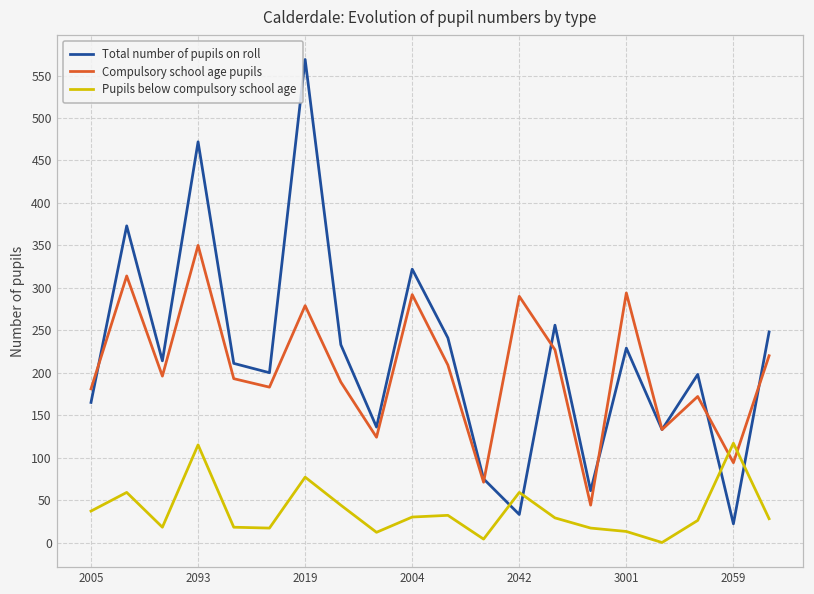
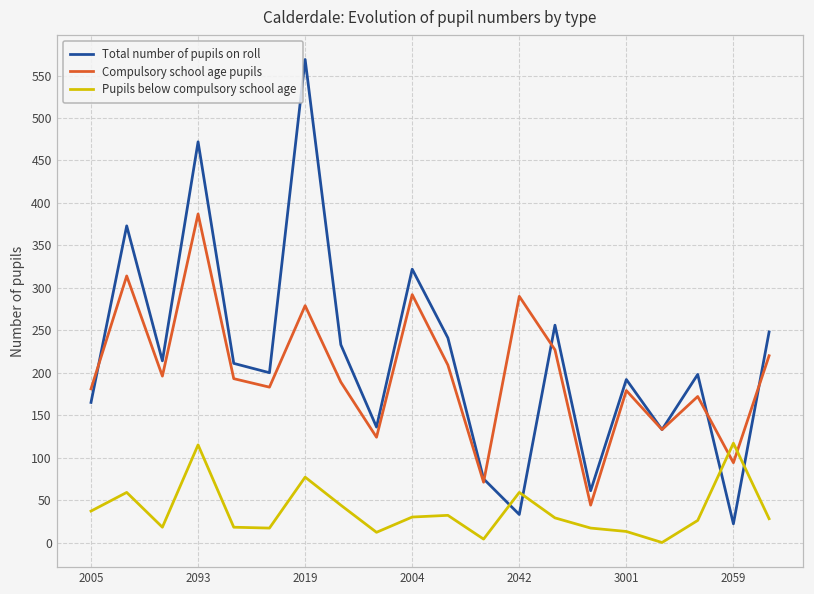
  {
    "Total number of pupils on roll": {
      "2005": 170,
      "2093": 470,
      "2019": 570,
      "2004": 320,
      "2042": 30,
-     "3001": 230,
+     "3001": 190,
      "2059": 20
    },
    "Compulsory school age pupils": {
      "2005": 180,
-     "2093": 350,
+     "2093": 390,
      "2019": 280,
      "2004": 290,
      "2042": 290,
-     "3001": 290,
+     "3001": 180,
      "2059": 90
    },
    "Pupils below compulsory school age": {
      "2005": 40,
      "2093": 120,
      "2019": 80,
      "2004": 30,
      "2042": 60,
      "3001": 10,
      "2059": 120
    }
  }
